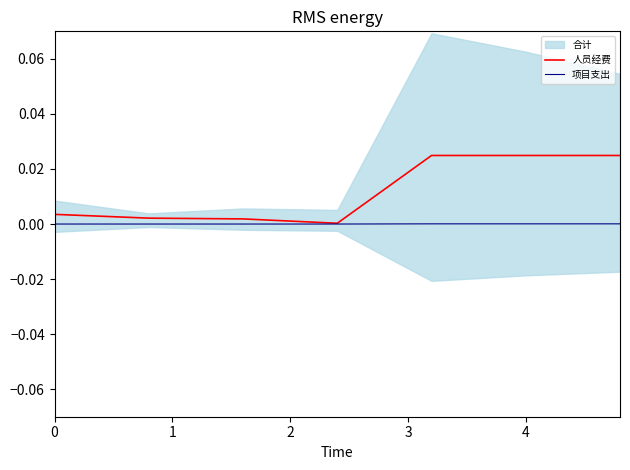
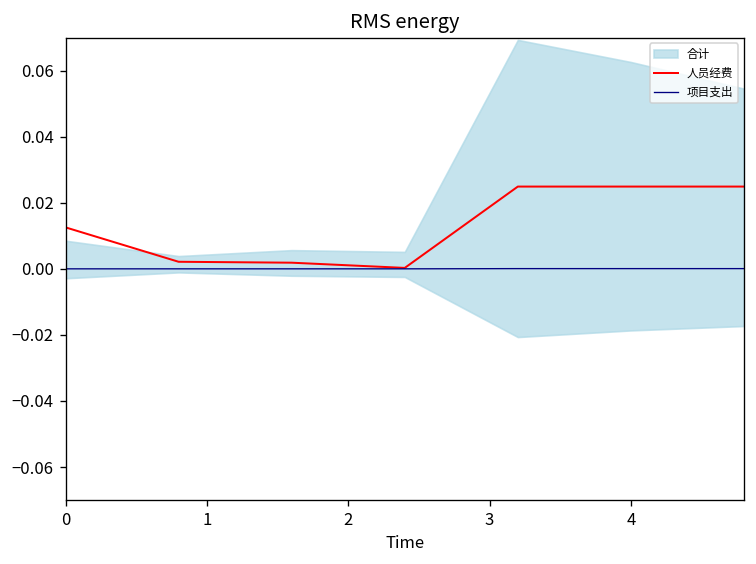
  {
    "人员经费": {
-     "0": 0.004,
+     "0": 0.013,
      "4": 0.025
    },
    "项目支出": {
      "0": 0.000,
      "4": 0.000
    }
  }
